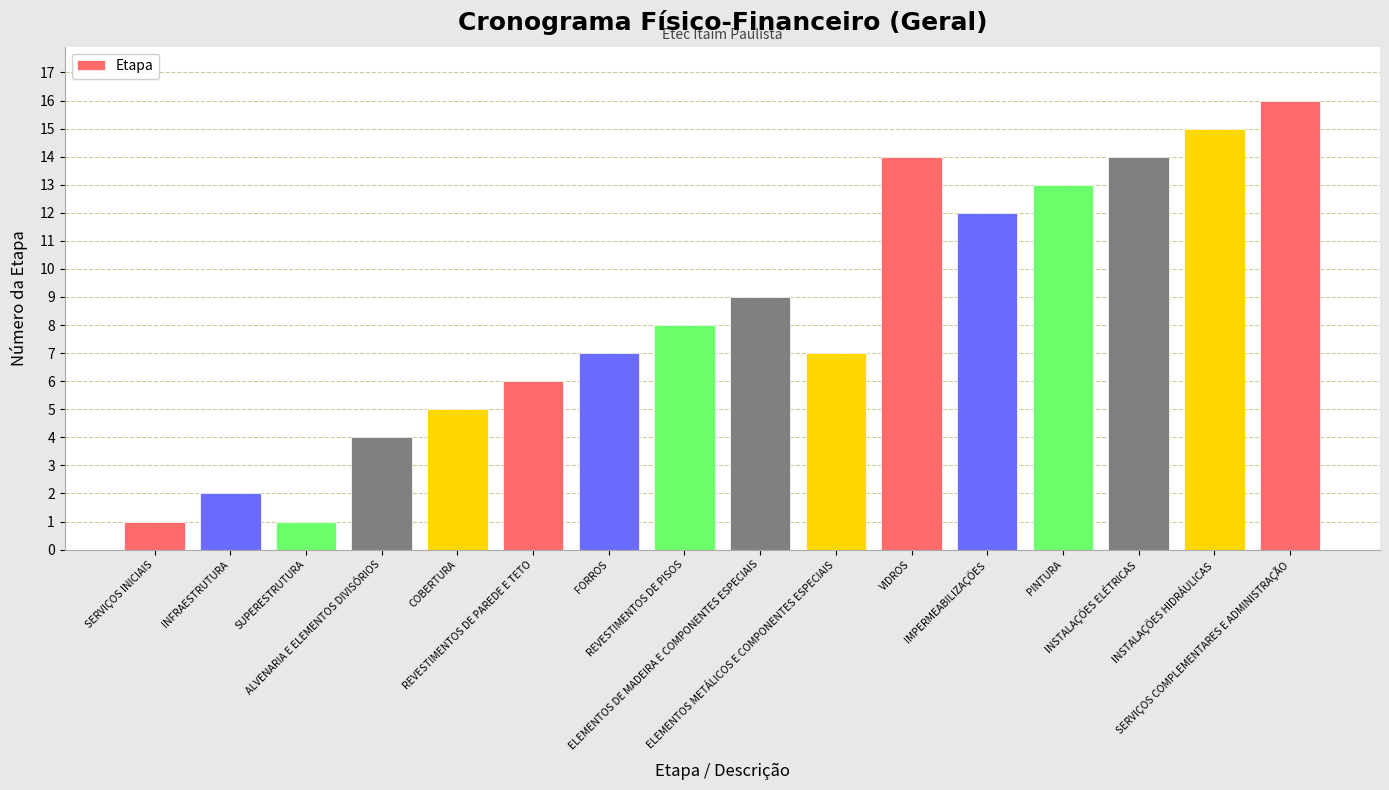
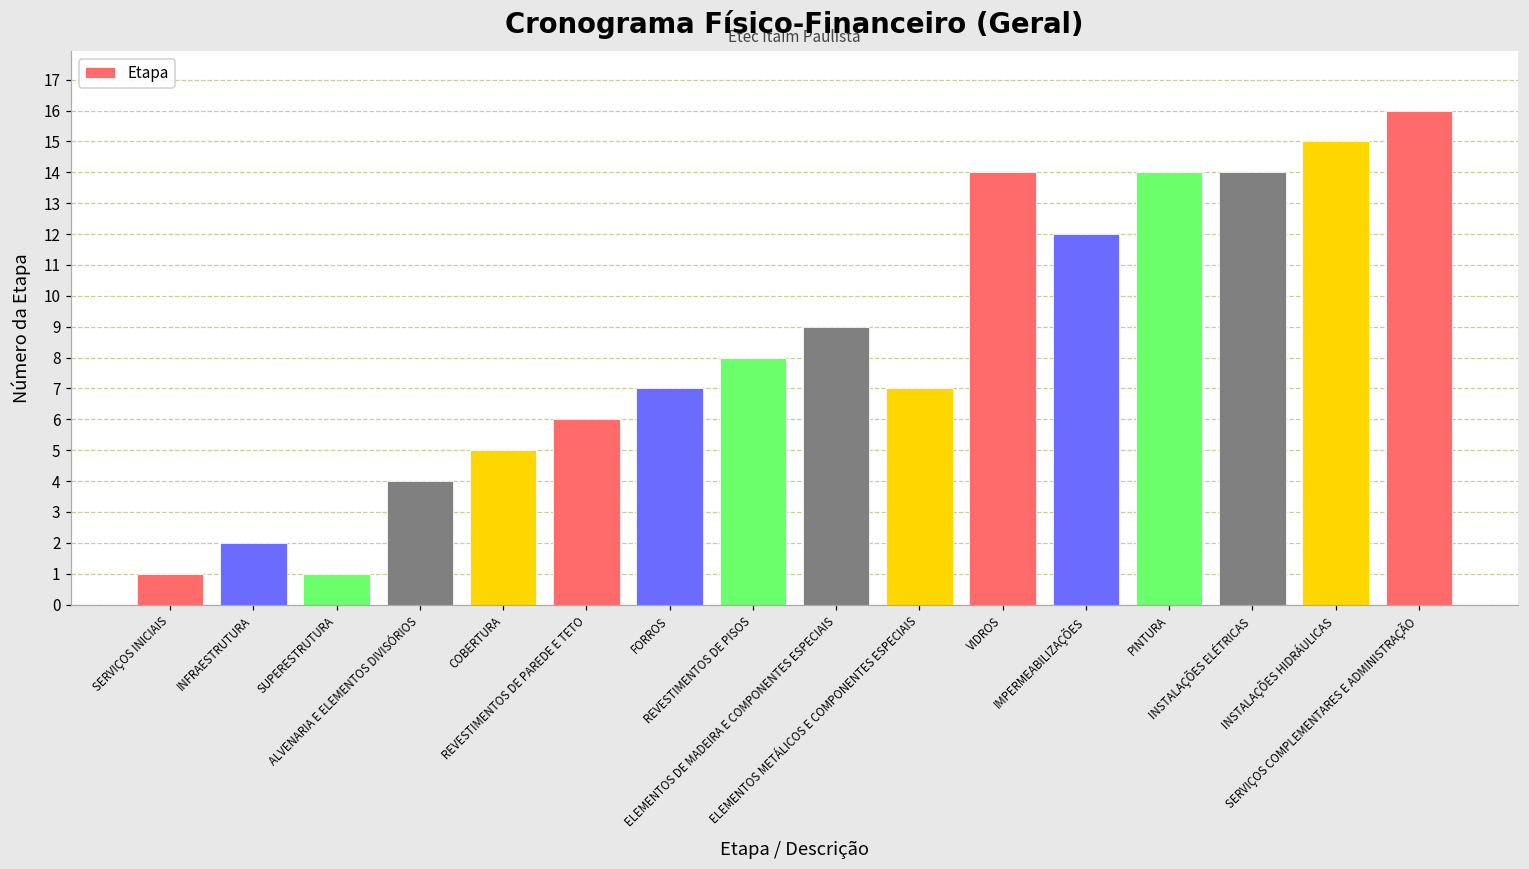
  {
    "SERVIÇOS INICIAIS": 1,
    "INFRAESTRUTURA": 2,
    "SUPERESTRUTURA": 1,
    "ALVENARIA E ELEMENTOS DIVISÓRIOS": 4,
    "COBERTURA": 5,
    "REVESTIMENTOS DE PAREDE E TETO": 6,
    "FORROS": 7,
    "REVESTIMENTOS DE PISOS": 8,
    "ELEMENTOS DE MADEIRA E COMPONENTES ESPECIAIS": 9,
    "ELEMENTOS METÁLICOS E COMPONENTES ESPECIAIS": 7,
    "VIDROS": 14,
    "IMPERMEABILIZAÇÕES": 12,
-   "PINTURA": 13,
+   "PINTURA": 14,
    "INSTALAÇÕES ELÉTRICAS": 14,
    "INSTALAÇÕES HIDRÁULICAS": 15,
    "SERVIÇOS COMPLEMENTARES E ADMINISTRAÇÃO": 16
  }
